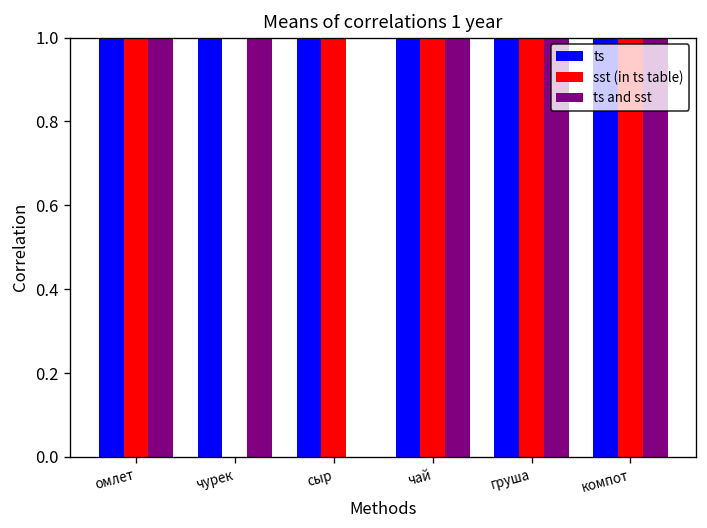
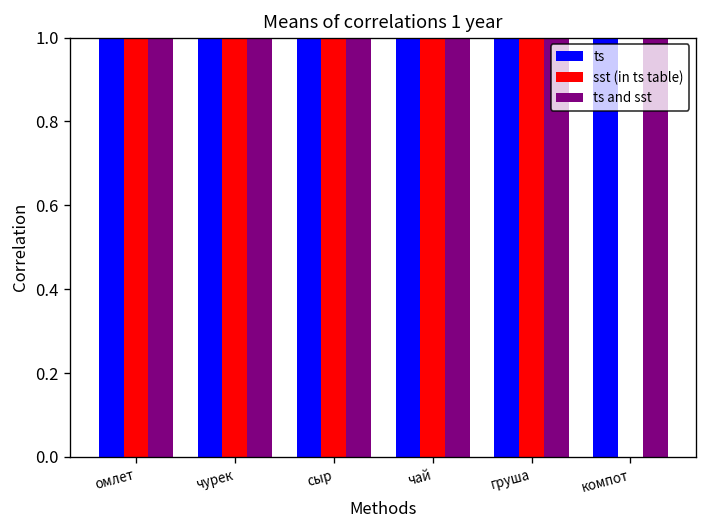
  {
    "ts": {
      "компот": 1
    },
    "sst (in ts table)": {
-     "чурек": 0,
-     "компот": 1
+     "чурек": 1,
+     "компот": 0
    },
    "ts and sst": {
-     "сыр": 0
+     "сыр": 1
    }
  }
